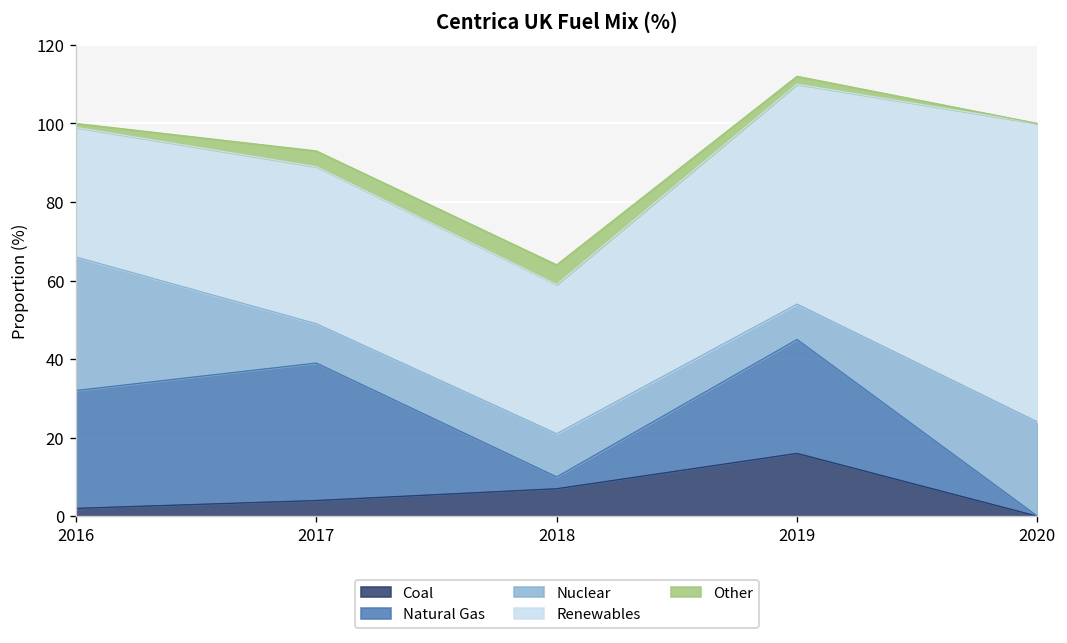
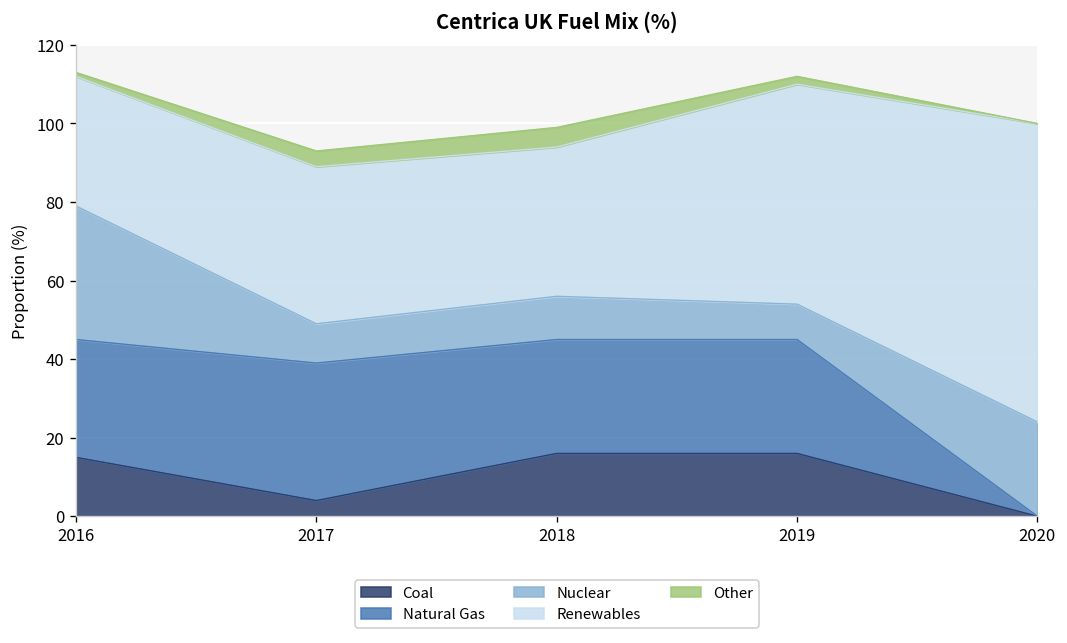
  {
    "Coal": {
-     "2016": 2,
+     "2016": 15,
      "2017": 4,
-     "2018": 7,
+     "2018": 16,
      "2019": 16
    },
    "Natural Gas": {
      "2016": 30,
      "2017": 35,
-     "2018": 3,
+     "2018": 29,
      "2019": 29
    },
    "Nuclear": {
      "2016": 34,
      "2017": 10,
      "2018": 11,
      "2019": 9,
      "2020": 24
    },
    "Renewables": {
      "2016": 33,
      "2017": 40,
      "2018": 38,
      "2019": 56
    },
    "Other": {
      "2016": 1,
      "2017": 4,
      "2018": 5,
      "2019": 2
    }
  }
